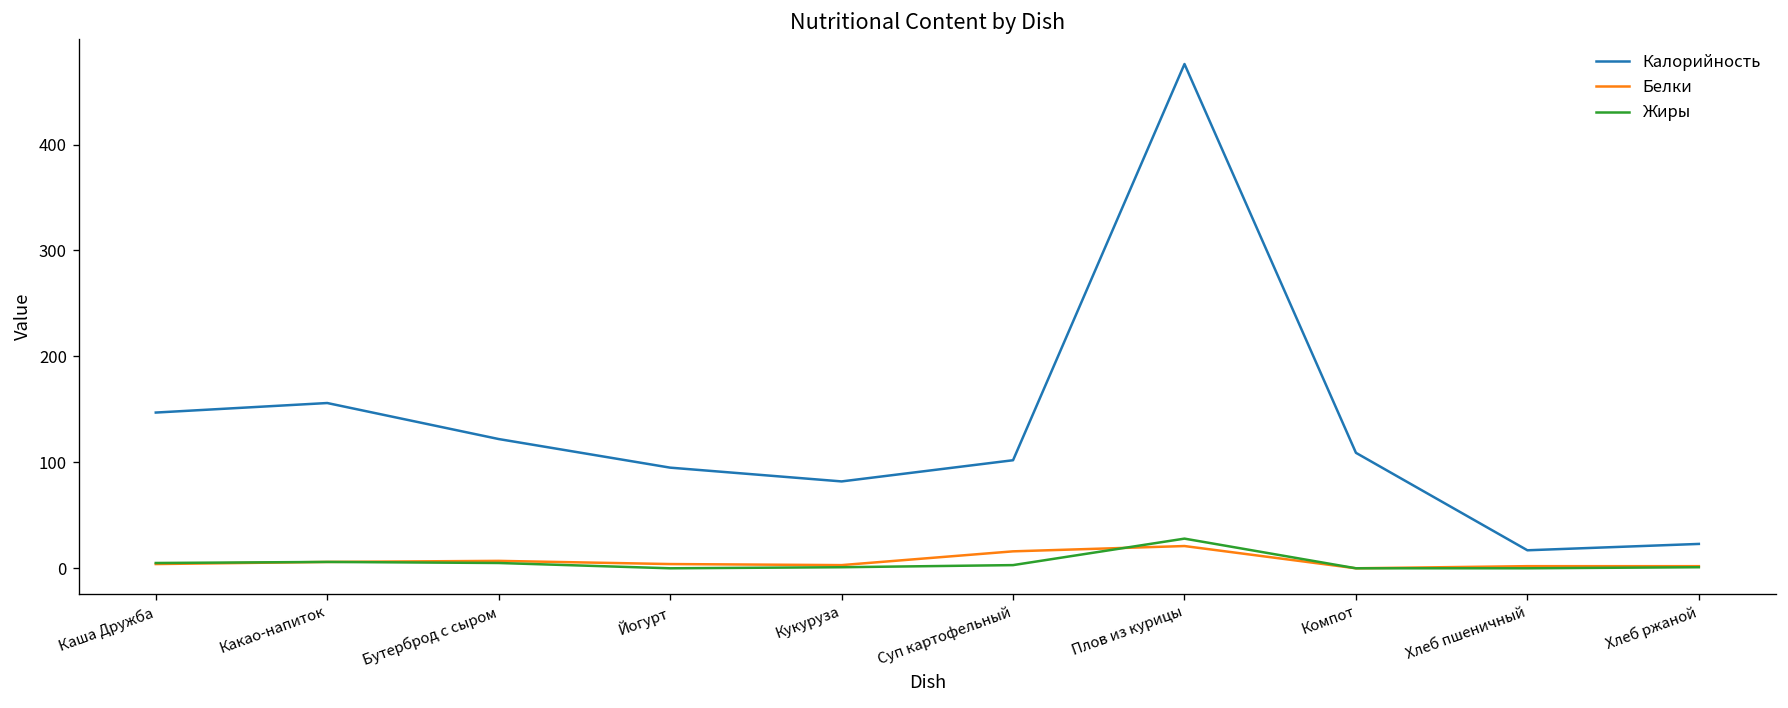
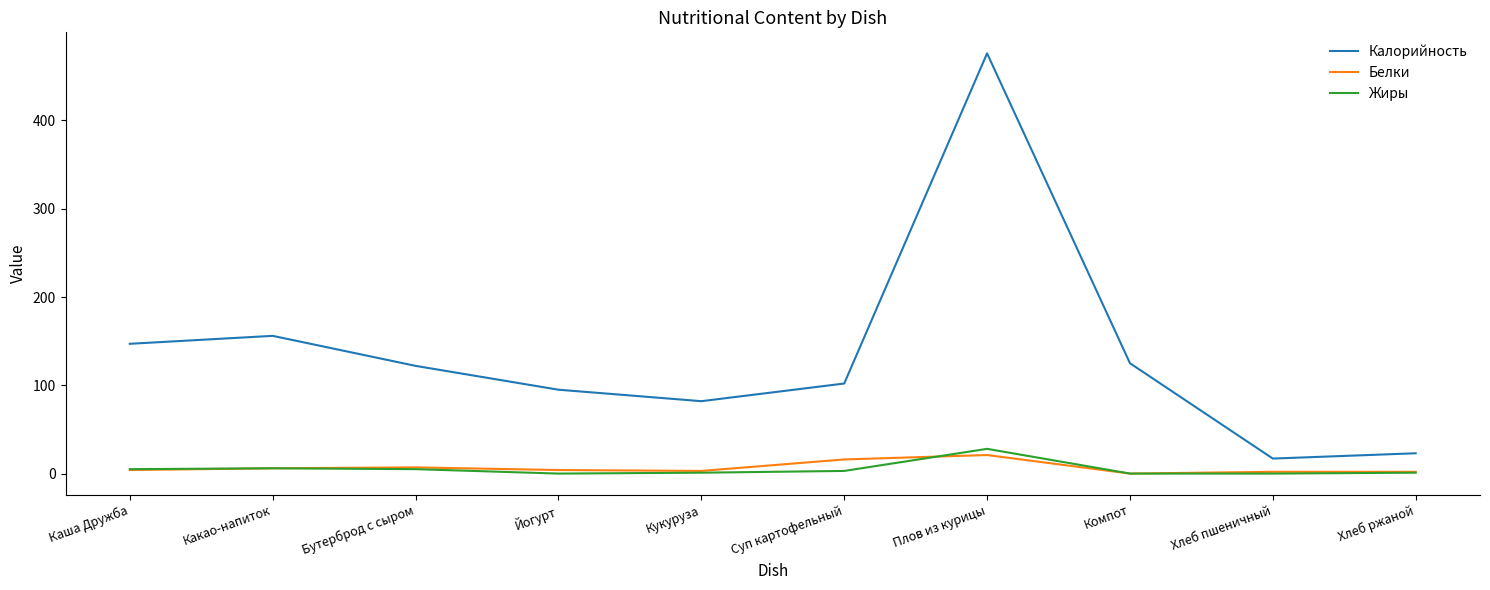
  {
    "Калорийность": {
      "Каша Дружба": 150,
      "Какао-напиток": 160,
      "Бутерброд с сыром": 120,
      "Йогурт": 100,
      "Кукуруза": 80,
      "Суп картофельный": 100,
      "Плов из курицы": 480,
-     "Компот": 110,
+     "Компот": 130,
      "Хлеб пшеничный": 20,
      "Хлеб ржаной": 20
    },
    "Белки": {
      "Йогурт": 0,
      "Суп картофельный": 20,
      "Плов из курицы": 20
    },
    "Жиры": {
      "Йогурт": 0,
      "Суп картофельный": 0,
      "Плов из курицы": 30
    }
  }
